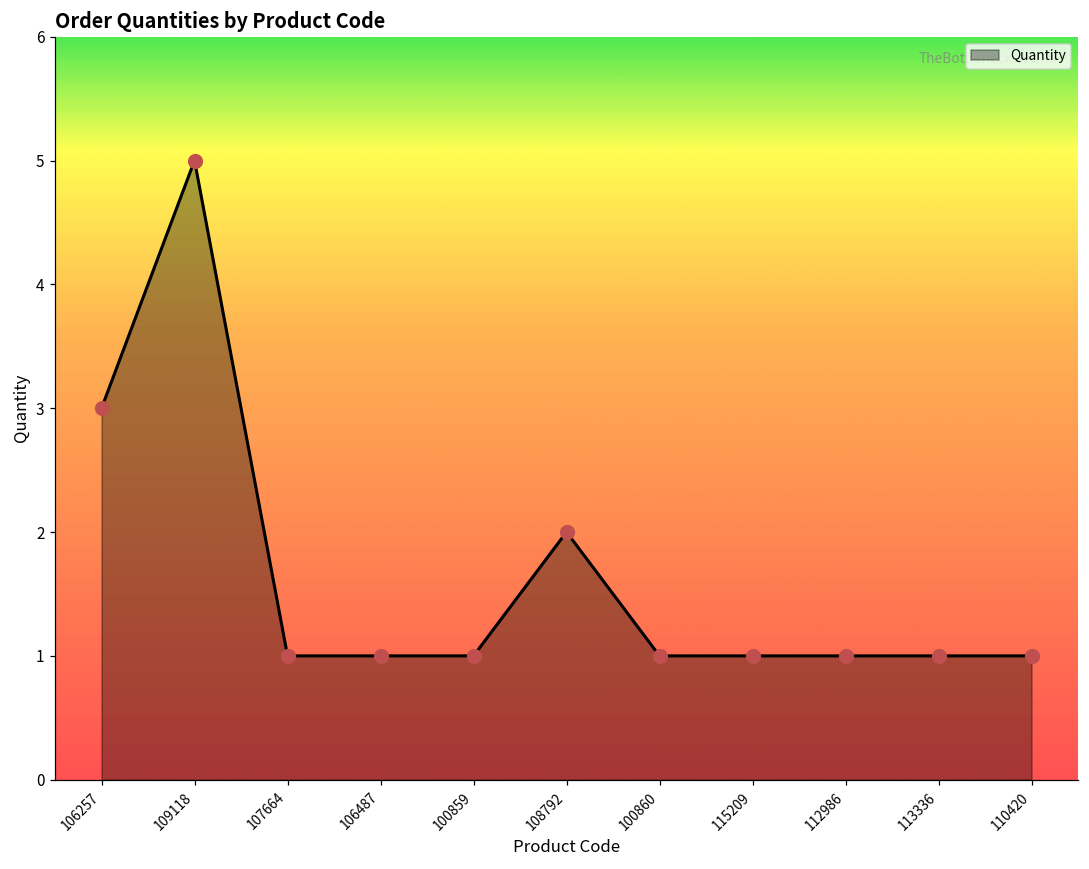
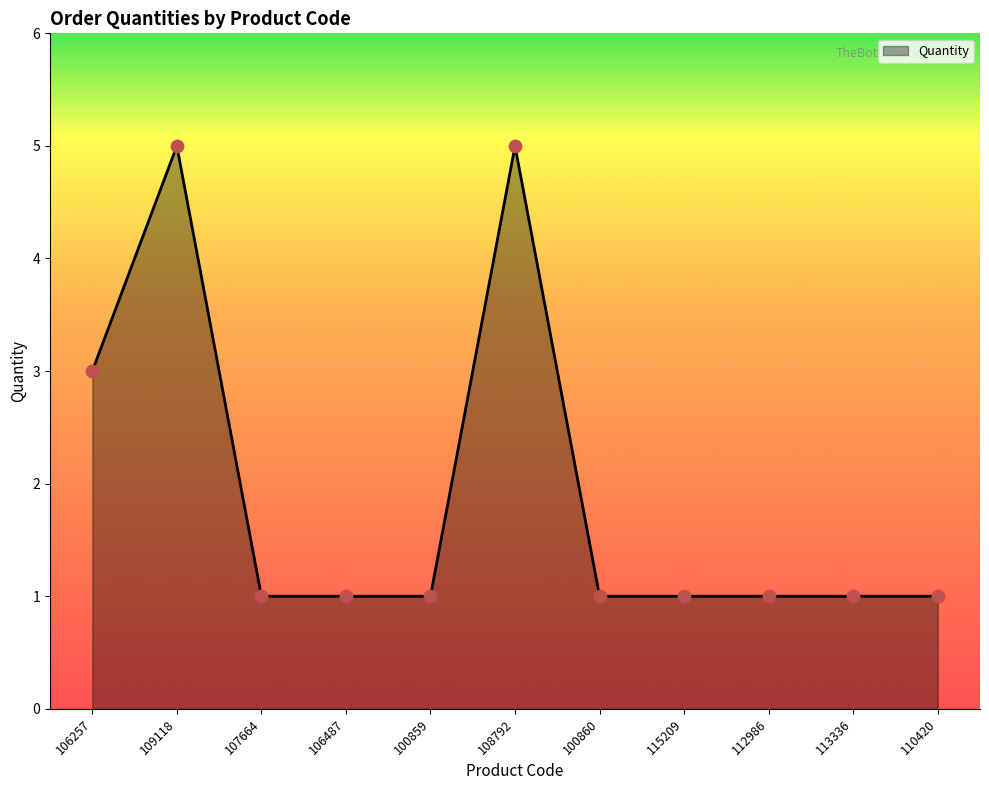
  {
    "106257": 3,
    "109118": 5,
    "107664": 1,
    "106487": 1,
    "100859": 1,
-   "108792": 2,
+   "108792": 5,
    "100860": 1,
    "115209": 1,
    "112986": 1,
    "113336": 1,
    "110420": 1
  }
